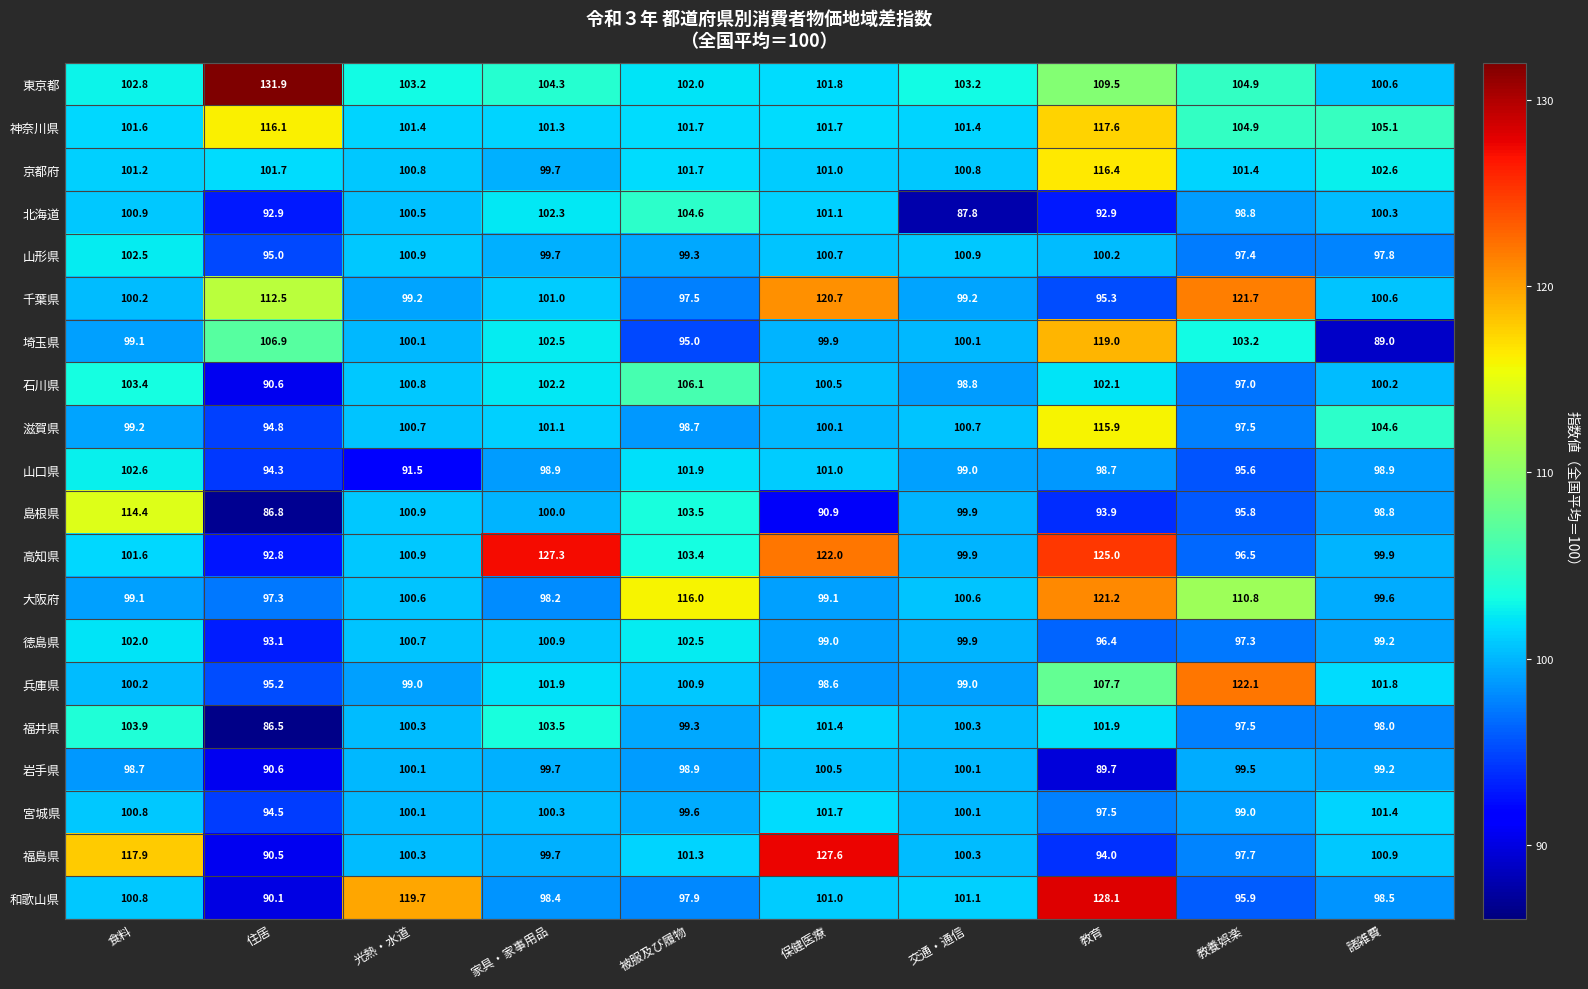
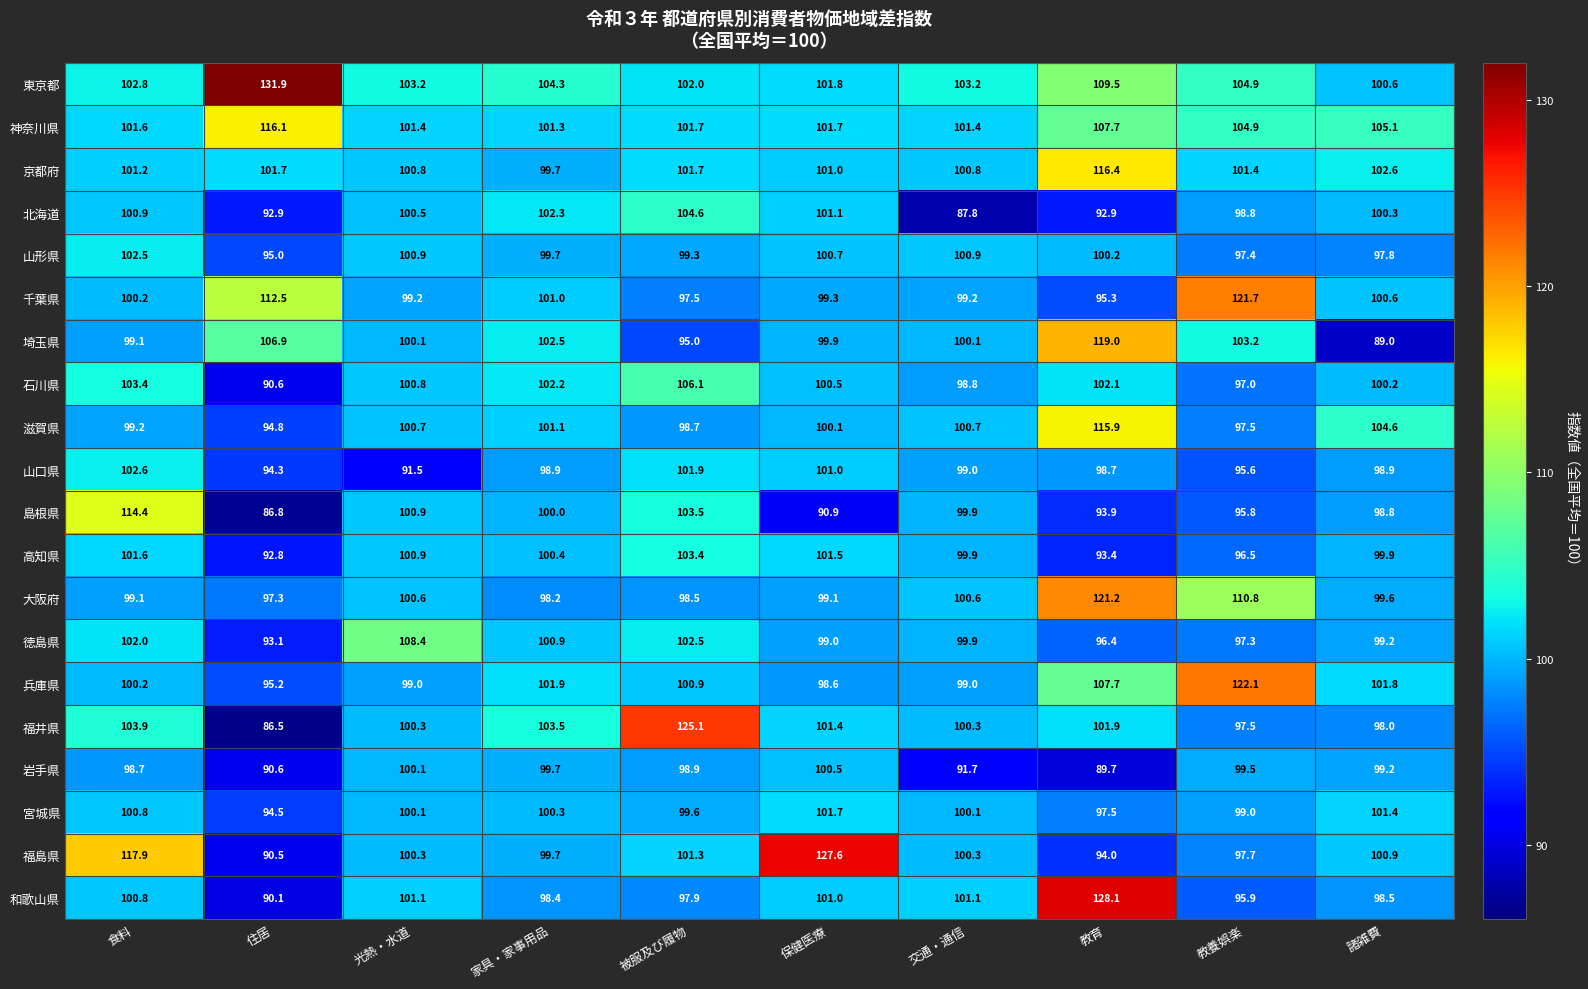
  {
    "東京都": {
      "食料": 102.8,
      "住居": 131.9,
      "光熱・水道": 103.2,
      "家具・家事用品": 104.3,
      "被服及び履物": 102.0,
      "保健医療": 101.8,
      "交通・通信": 103.2,
      "教育": 109.5,
      "教養娯楽": 104.9,
      "諸雑費": 100.6
    },
    "神奈川県": {
      "食料": 101.6,
      "住居": 116.1,
      "光熱・水道": 101.4,
      "家具・家事用品": 101.3,
      "被服及び履物": 101.7,
      "保健医療": 101.7,
      "交通・通信": 101.4,
-     "教育": 117.6,
+     "教育": 107.7,
      "教養娯楽": 104.9,
      "諸雑費": 105.1
    },
    "京都府": {
      "食料": 101.2,
      "住居": 101.7,
      "光熱・水道": 100.8,
      "家具・家事用品": 99.7,
      "被服及び履物": 101.7,
      "保健医療": 101.0,
      "交通・通信": 100.8,
      "教育": 116.4,
      "教養娯楽": 101.4,
      "諸雑費": 102.6
    },
    "北海道": {
      "食料": 100.9,
      "住居": 92.9,
      "光熱・水道": 100.5,
      "家具・家事用品": 102.3,
      "被服及び履物": 104.6,
      "保健医療": 101.1,
      "交通・通信": 87.8,
      "教育": 92.9,
      "教養娯楽": 98.8,
      "諸雑費": 100.3
    },
    "山形県": {
      "食料": 102.5,
      "住居": 95.0,
      "光熱・水道": 100.9,
      "家具・家事用品": 99.7,
      "被服及び履物": 99.3,
      "保健医療": 100.7,
      "交通・通信": 100.9,
      "教育": 100.2,
      "教養娯楽": 97.4,
      "諸雑費": 97.8
    },
    "千葉県": {
      "食料": 100.2,
      "住居": 112.5,
      "光熱・水道": 99.2,
      "家具・家事用品": 101.0,
      "被服及び履物": 97.5,
-     "保健医療": 120.7,
+     "保健医療": 99.3,
      "交通・通信": 99.2,
      "教育": 95.3,
      "教養娯楽": 121.7,
      "諸雑費": 100.6
    },
    "埼玉県": {
      "食料": 99.1,
      "住居": 106.9,
      "光熱・水道": 100.1,
      "家具・家事用品": 102.5,
      "被服及び履物": 95.0,
      "保健医療": 99.9,
      "交通・通信": 100.1,
      "教育": 119.0,
      "教養娯楽": 103.2,
      "諸雑費": 89.0
    },
    "石川県": {
      "食料": 103.4,
      "住居": 90.6,
      "光熱・水道": 100.8,
      "家具・家事用品": 102.2,
      "被服及び履物": 106.1,
      "保健医療": 100.5,
      "交通・通信": 98.8,
      "教育": 102.1,
      "教養娯楽": 97.0,
      "諸雑費": 100.2
    },
    "滋賀県": {
      "食料": 99.2,
      "住居": 94.8,
      "光熱・水道": 100.7,
      "家具・家事用品": 101.1,
      "被服及び履物": 98.7,
      "保健医療": 100.1,
      "交通・通信": 100.7,
      "教育": 115.9,
      "教養娯楽": 97.5,
      "諸雑費": 104.6
    },
    "山口県": {
      "食料": 102.6,
      "住居": 94.3,
      "光熱・水道": 91.5,
      "家具・家事用品": 98.9,
      "被服及び履物": 101.9,
      "保健医療": 101.0,
      "交通・通信": 99.0,
      "教育": 98.7,
      "教養娯楽": 95.6,
      "諸雑費": 98.9
    },
    "島根県": {
      "食料": 114.4,
      "住居": 86.8,
      "光熱・水道": 100.9,
      "家具・家事用品": 100.0,
      "被服及び履物": 103.5,
      "保健医療": 90.9,
      "交通・通信": 99.9,
      "教育": 93.9,
      "教養娯楽": 95.8,
      "諸雑費": 98.8
    },
    "高知県": {
      "食料": 101.6,
      "住居": 92.8,
      "光熱・水道": 100.9,
-     "家具・家事用品": 127.3,
+     "家具・家事用品": 100.4,
      "被服及び履物": 103.4,
-     "保健医療": 122.0,
+     "保健医療": 101.5,
      "交通・通信": 99.9,
-     "教育": 125.0,
+     "教育": 93.4,
      "教養娯楽": 96.5,
      "諸雑費": 99.9
    },
    "大阪府": {
      "食料": 99.1,
      "住居": 97.3,
      "光熱・水道": 100.6,
      "家具・家事用品": 98.2,
-     "被服及び履物": 116.0,
+     "被服及び履物": 98.5,
      "保健医療": 99.1,
      "交通・通信": 100.6,
      "教育": 121.2,
      "教養娯楽": 110.8,
      "諸雑費": 99.6
    },
    "徳島県": {
      "食料": 102.0,
      "住居": 93.1,
-     "光熱・水道": 100.7,
+     "光熱・水道": 108.4,
      "家具・家事用品": 100.9,
      "被服及び履物": 102.5,
      "保健医療": 99.0,
      "交通・通信": 99.9,
      "教育": 96.4,
      "教養娯楽": 97.3,
      "諸雑費": 99.2
    },
    "兵庫県": {
      "食料": 100.2,
      "住居": 95.2,
      "光熱・水道": 99.0,
      "家具・家事用品": 101.9,
      "被服及び履物": 100.9,
      "保健医療": 98.6,
      "交通・通信": 99.0,
      "教育": 107.7,
      "教養娯楽": 122.1,
      "諸雑費": 101.8
    },
    "福井県": {
      "食料": 103.9,
      "住居": 86.5,
      "光熱・水道": 100.3,
      "家具・家事用品": 103.5,
-     "被服及び履物": 99.3,
+     "被服及び履物": 125.1,
      "保健医療": 101.4,
      "交通・通信": 100.3,
      "教育": 101.9,
      "教養娯楽": 97.5,
      "諸雑費": 98.0
    },
    "岩手県": {
      "食料": 98.7,
      "住居": 90.6,
      "光熱・水道": 100.1,
      "家具・家事用品": 99.7,
      "被服及び履物": 98.9,
      "保健医療": 100.5,
-     "交通・通信": 100.1,
+     "交通・通信": 91.7,
      "教育": 89.7,
      "教養娯楽": 99.5,
      "諸雑費": 99.2
    },
    "宮城県": {
      "食料": 100.8,
      "住居": 94.5,
      "光熱・水道": 100.1,
      "家具・家事用品": 100.3,
      "被服及び履物": 99.6,
      "保健医療": 101.7,
      "交通・通信": 100.1,
      "教育": 97.5,
      "教養娯楽": 99.0,
      "諸雑費": 101.4
    },
    "福島県": {
      "食料": 117.9,
      "住居": 90.5,
      "光熱・水道": 100.3,
      "家具・家事用品": 99.7,
      "被服及び履物": 101.3,
      "保健医療": 127.6,
      "交通・通信": 100.3,
      "教育": 94.0,
      "教養娯楽": 97.7,
      "諸雑費": 100.9
    },
    "和歌山県": {
      "食料": 100.8,
      "住居": 90.1,
-     "光熱・水道": 119.7,
+     "光熱・水道": 101.1,
      "家具・家事用品": 98.4,
      "被服及び履物": 97.9,
      "保健医療": 101.0,
      "交通・通信": 101.1,
      "教育": 128.1,
      "教養娯楽": 95.9,
      "諸雑費": 98.5
    }
  }
